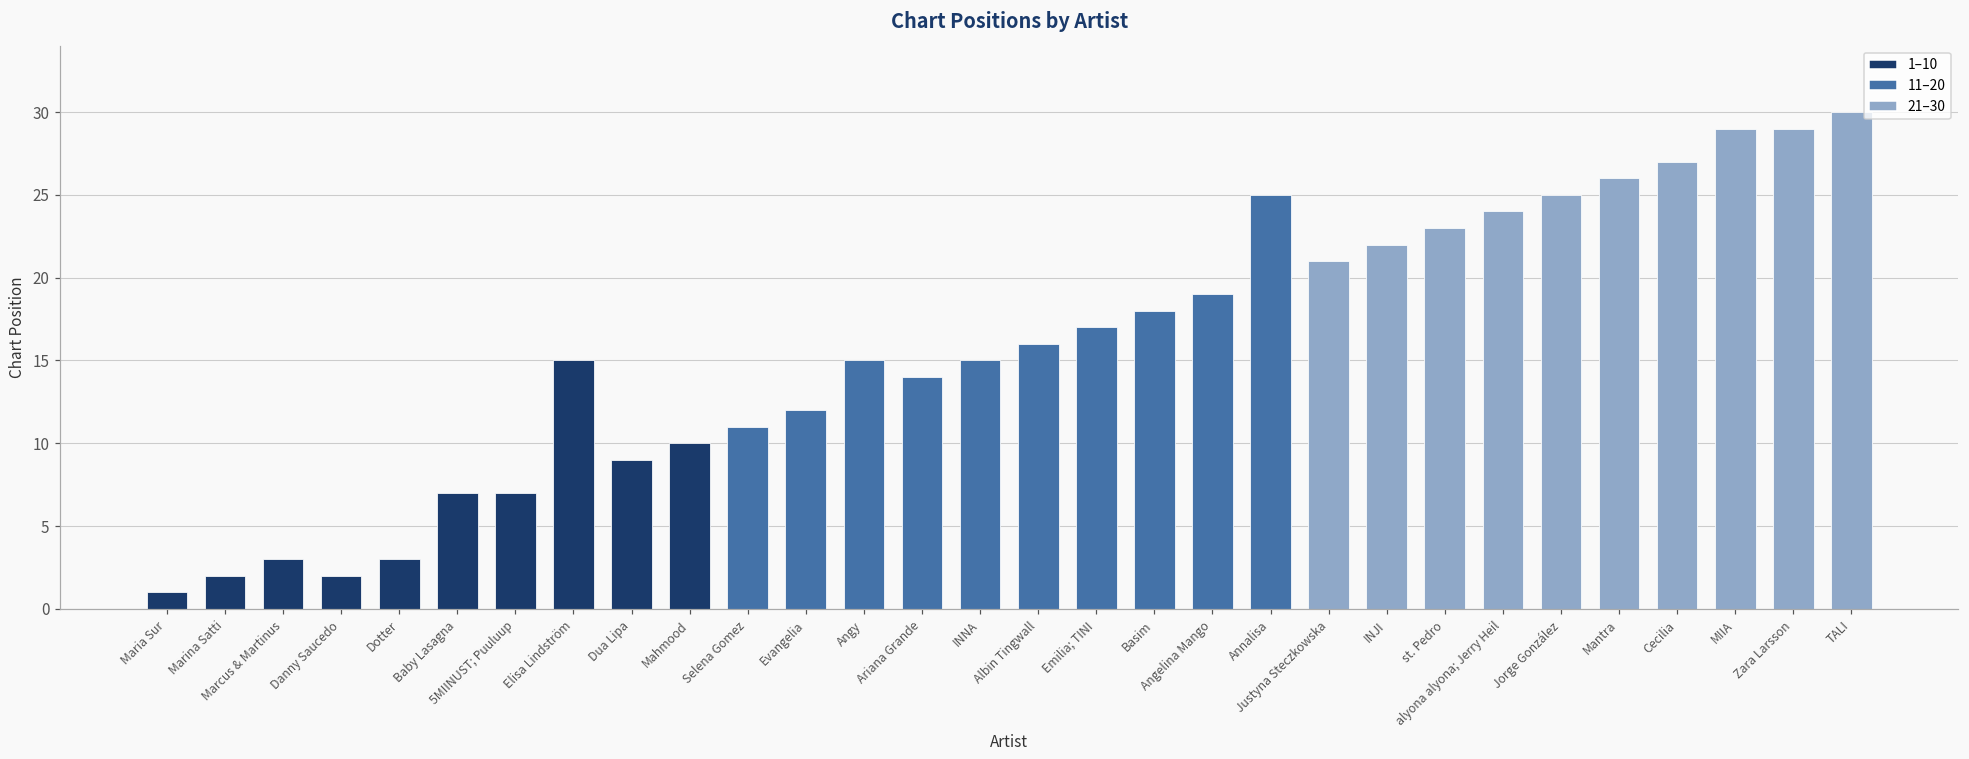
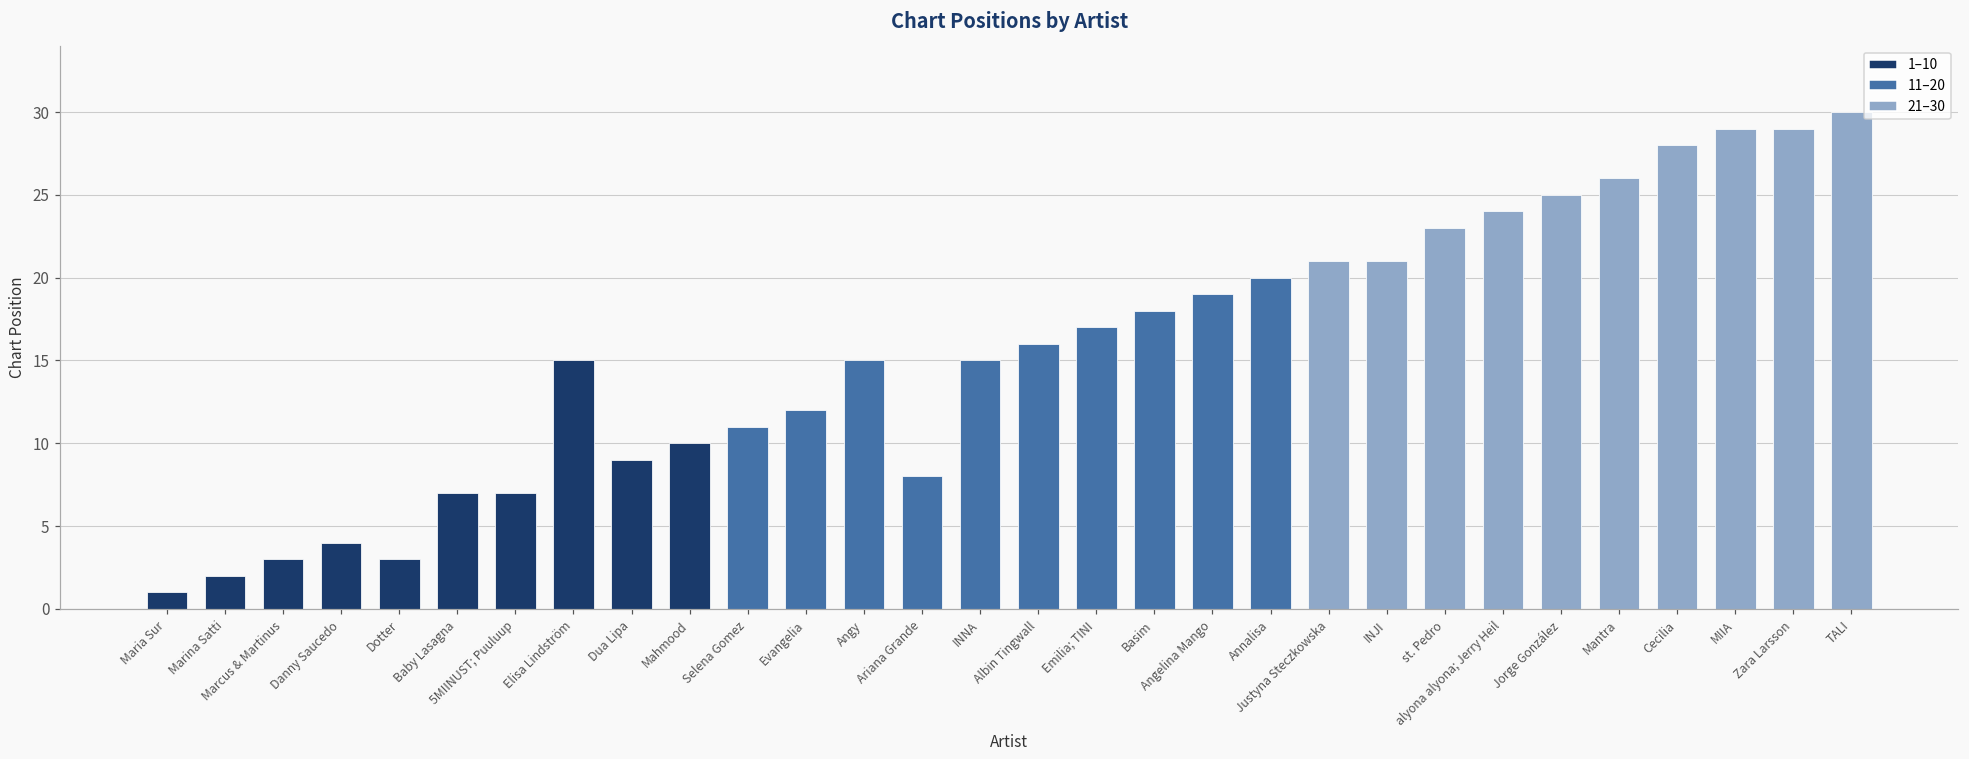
  {
    "Maria Sur": 1,
    "Marina Satti": 2,
    "Marcus & Martinus": 3,
-   "Danny Saucedo": 2,
+   "Danny Saucedo": 4,
    "Dotter": 3,
    "Baby Lasagna": 7,
    "5MIINUST; Puuluup": 7,
    "Elisa Lindström": 15,
    "Dua Lipa": 9,
    "Mahmood": 10,
    "Selena Gomez": 11,
    "Evangelia": 12,
    "Angy": 15,
-   "Ariana Grande": 14,
+   "Ariana Grande": 8,
    "INNA": 15,
    "Albin Tingwall": 16,
    "Emilia; TINI": 17,
    "Basim": 18,
    "Angelina Mango": 19,
-   "Annalisa": 25,
+   "Annalisa": 20,
    "Justyna Steczkowska": 21,
-   "INJI": 22,
+   "INJI": 21,
    "st. Pedro": 23,
    "alyona alyona; Jerry Heil": 24,
    "Jorge González": 25,
    "Mantra": 26,
-   "Cecilia": 27,
+   "Cecilia": 28,
    "MIIA": 29,
    "Zara Larsson": 29,
    "TALI": 30
  }
